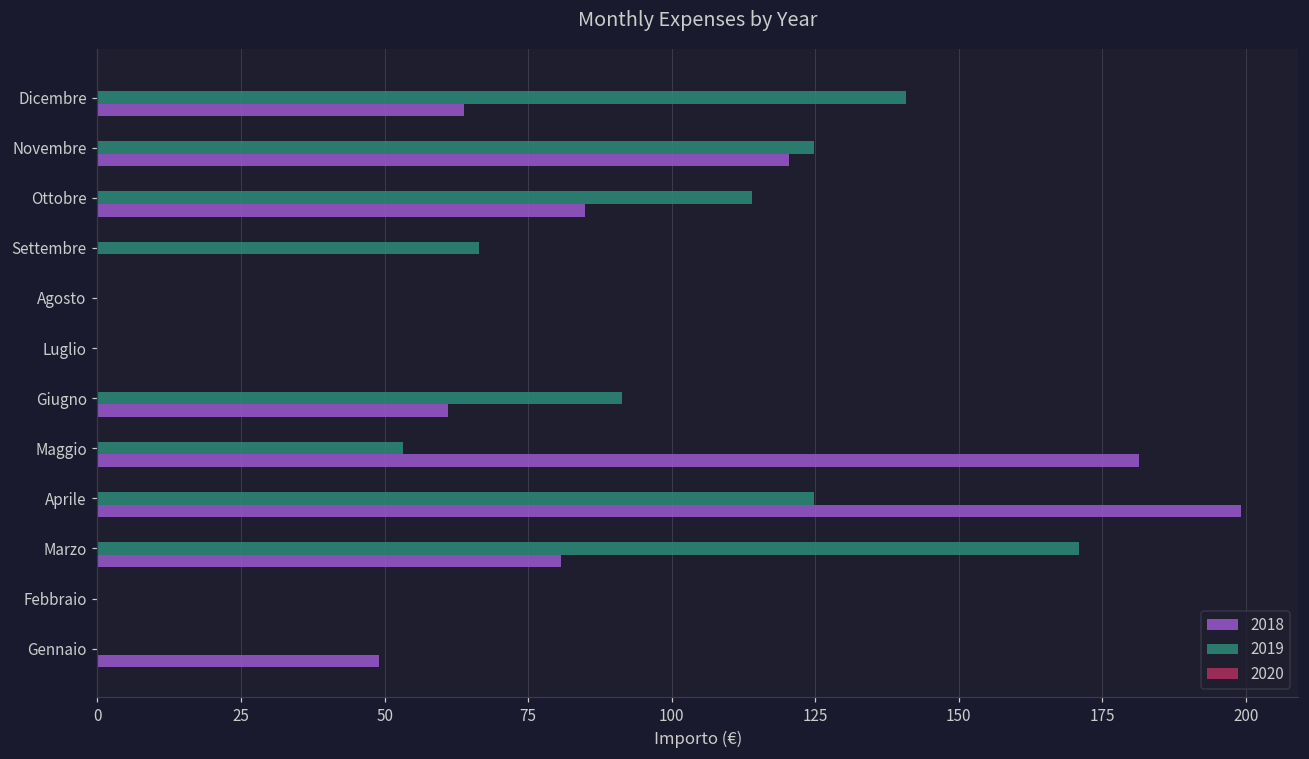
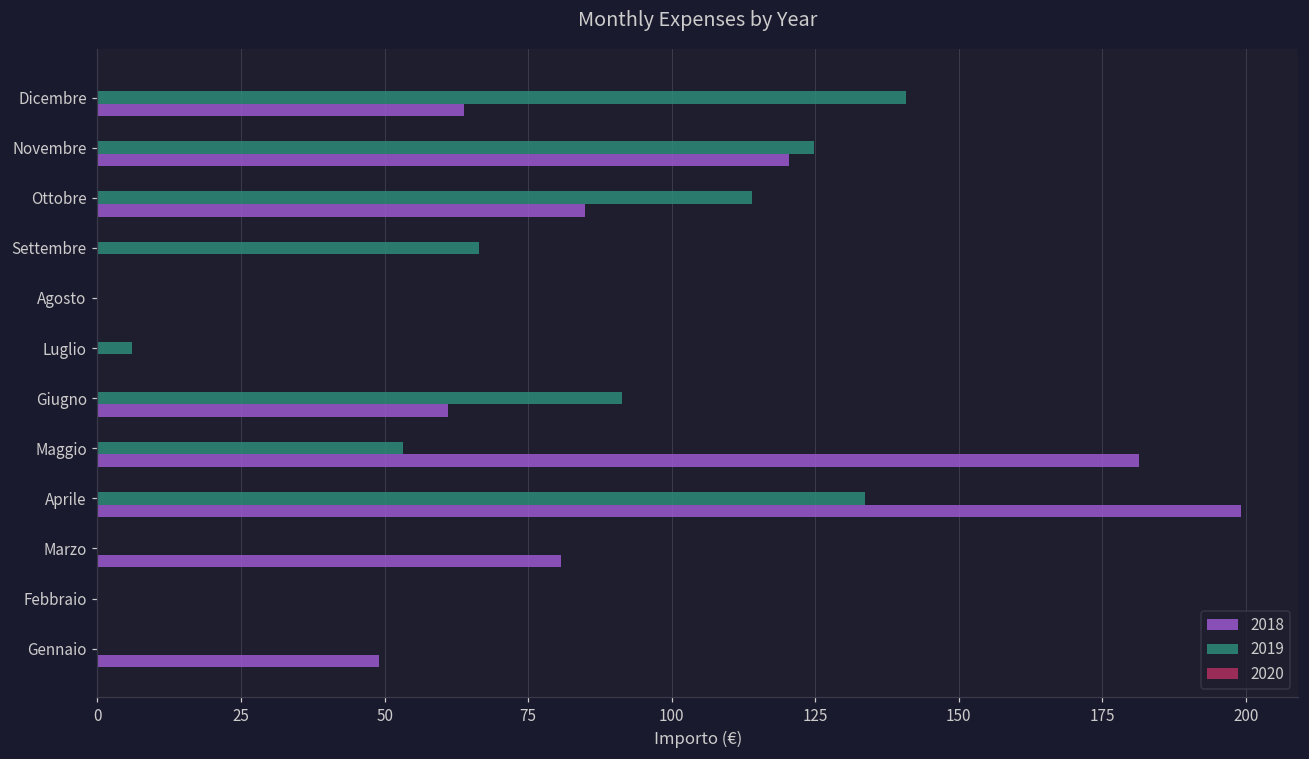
  {
    "2018": {
      "Dicembre": 64,
      "Novembre": 120,
      "Ottobre": 85,
      "Settembre": 0,
      "Agosto": 0,
      "Luglio": 0,
      "Giugno": 61,
      "Maggio": 181,
      "Aprile": 199,
      "Marzo": 81,
      "Febbraio": 0,
      "Gennaio": 49
    },
    "2019": {
      "Dicembre": 141,
      "Novembre": 125,
      "Ottobre": 114,
      "Settembre": 66,
      "Agosto": 0,
-     "Luglio": 0,
+     "Luglio": 6,
      "Giugno": 91,
      "Maggio": 53,
-     "Aprile": 125,
-     "Marzo": 171,
+     "Aprile": 134,
+     "Marzo": 0,
      "Febbraio": 0,
      "Gennaio": 0
    },
    "2020": {
      "Dicembre": 0,
      "Novembre": 0,
      "Ottobre": 0,
      "Settembre": 0,
      "Agosto": 0,
      "Luglio": 0,
      "Giugno": 0,
      "Maggio": 0,
      "Aprile": 0,
      "Marzo": 0,
      "Febbraio": 0,
      "Gennaio": 0
    }
  }
